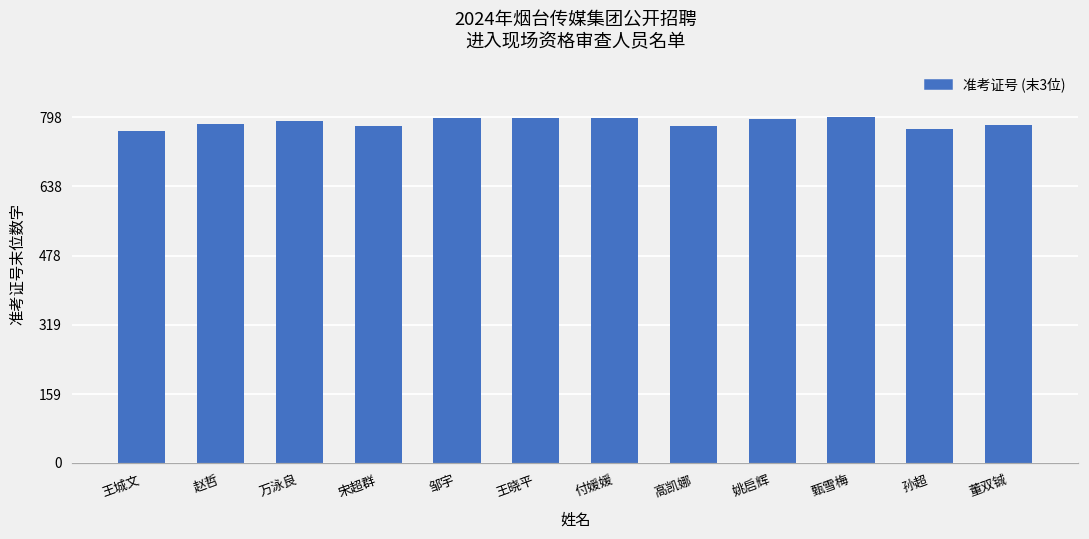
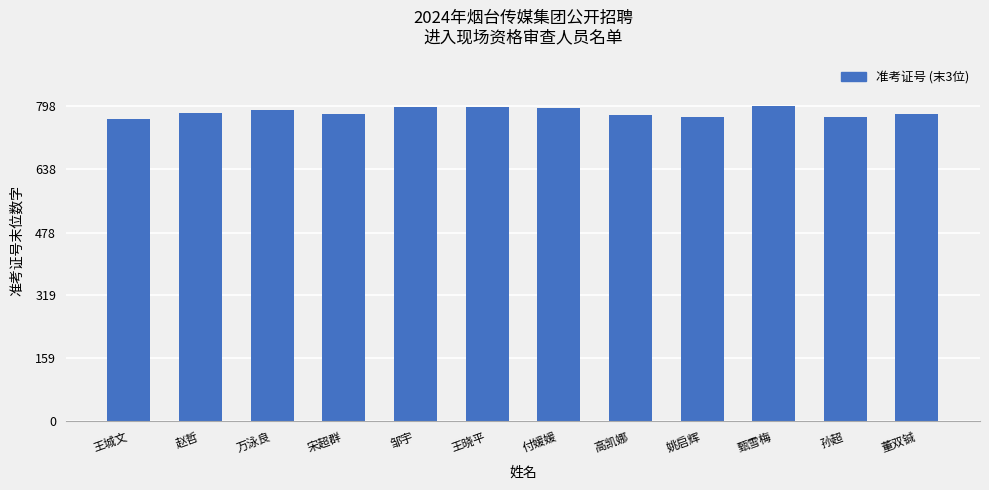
  {
    "王城文": 770,
    "赵哲": 780,
    "万泳良": 790,
    "宋超群": 780,
    "邹宇": 800,
    "王晓平": 800,
    "付媛媛": 800,
    "高凯娜": 780,
-   "姚启辉": 790,
+   "姚启辉": 770,
    "甄雪梅": 800,
    "孙超": 770,
    "董双铖": 780
  }
